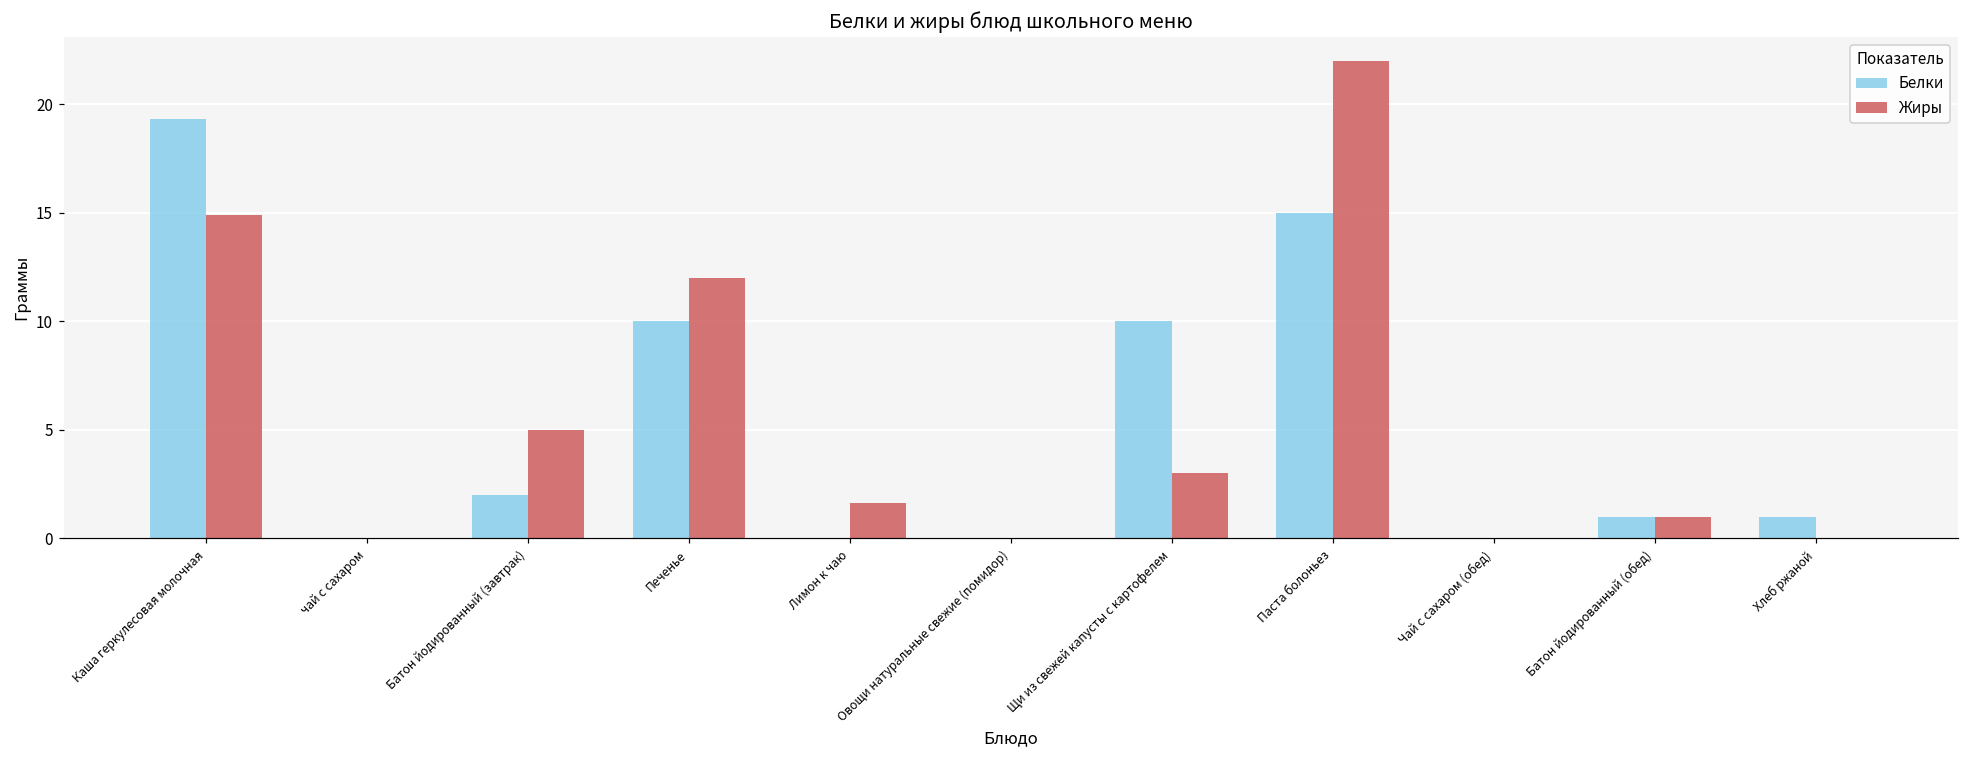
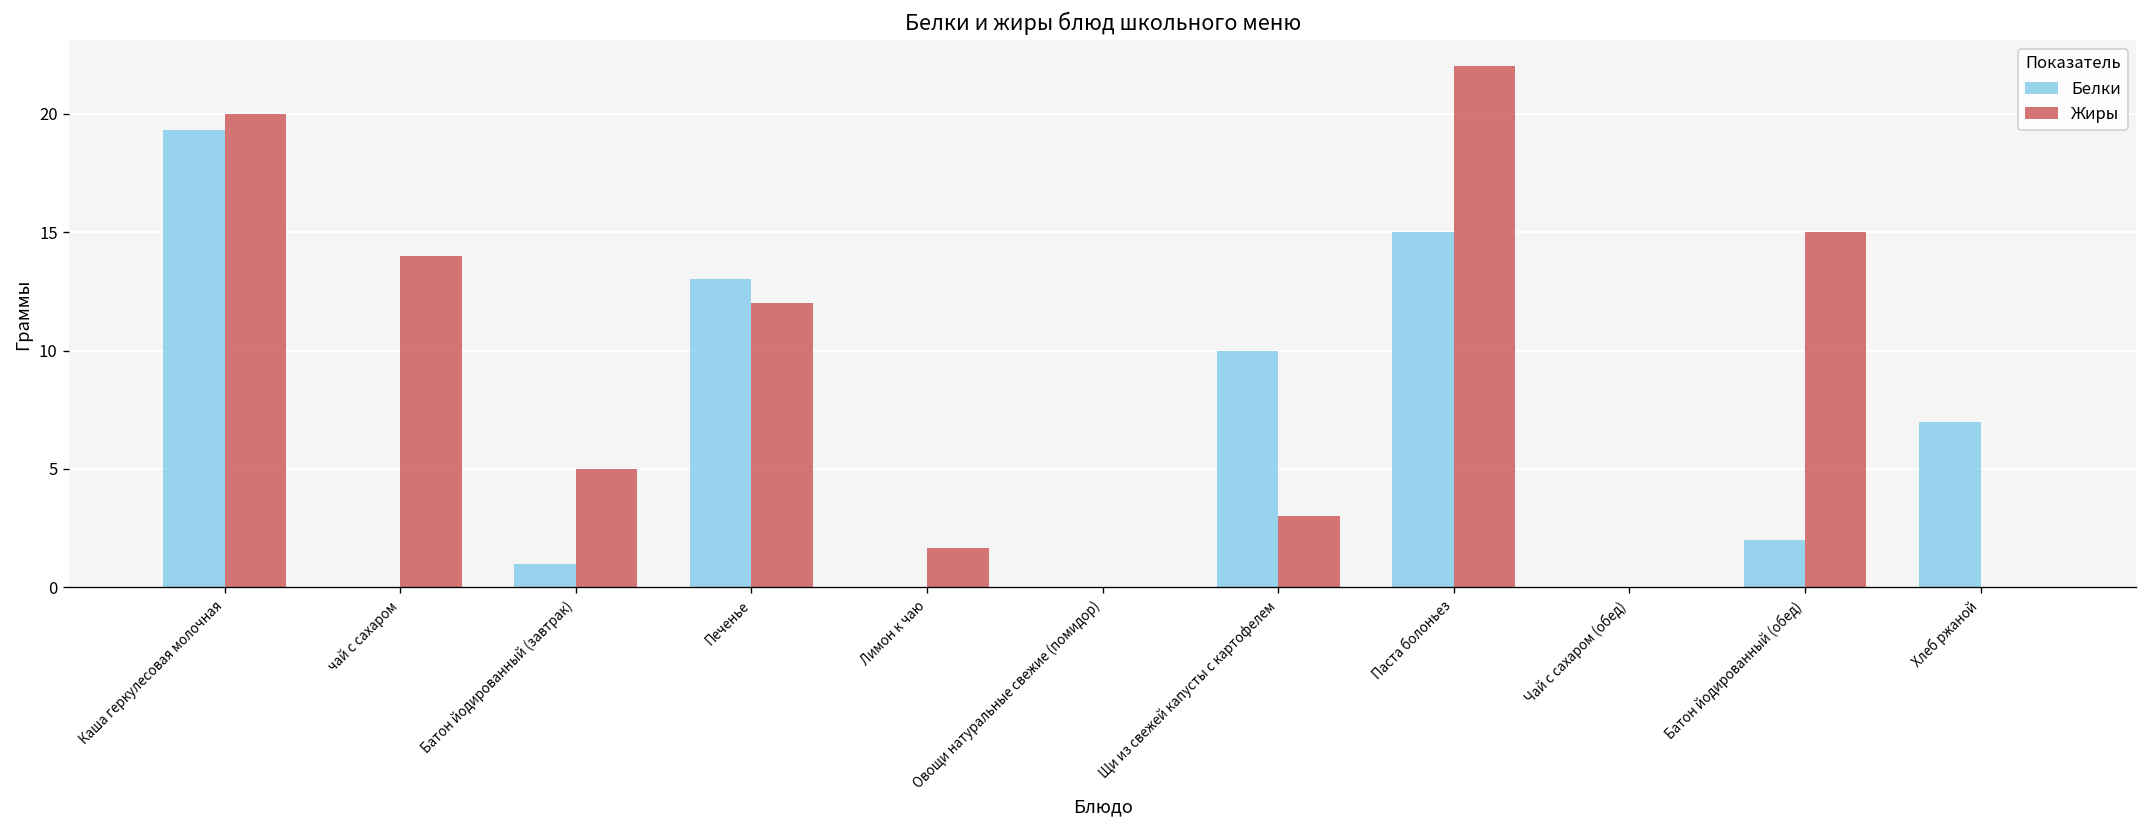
  {
    "Белки": {
      "Каша геркулесовая молочная": 19.3,
      "чай с сахаром": 0,
-     "Батон йодированный (завтрак)": 2,
-     "Печенье": 10,
+     "Батон йодированный (завтрак)": 1,
+     "Печенье": 13,
      "Лимон к чаю": 0,
      "Овощи натуральные свежие (помидор)": 0,
      "Щи из свежей капусты с картофелем": 10,
      "Паста болоньез": 15,
      "Чай с сахаром (обед)": 0,
-     "Батон йодированный (обед)": 1,
-     "Хлеб ржаной": 1
+     "Батон йодированный (обед)": 2,
+     "Хлеб ржаной": 7
    },
    "Жиры": {
-     "Каша геркулесовая молочная": 14.9,
-     "чай с сахаром": 0.0,
+     "Каша геркулесовая молочная": 20.0,
+     "чай с сахаром": 14.0,
      "Батон йодированный (завтрак)": 5.0,
      "Печенье": 12.0,
      "Лимон к чаю": 1.7,
      "Овощи натуральные свежие (помидор)": 0.0,
      "Щи из свежей капусты с картофелем": 3.0,
      "Паста болоньез": 22.0,
      "Чай с сахаром (обед)": 0.0,
-     "Батон йодированный (обед)": 1,
+     "Батон йодированный (обед)": 15,
      "Хлеб ржаной": 0.0
    }
  }
